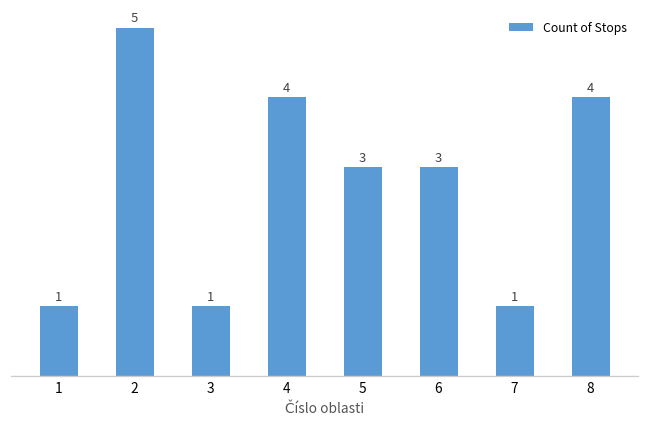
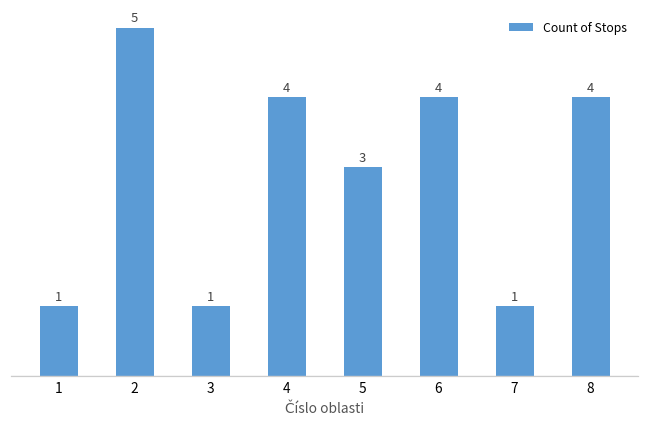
  {
    "1": 1,
    "2": 5,
    "3": 1,
    "4": 4,
    "5": 3,
-   "6": 3,
+   "6": 4,
    "7": 1,
    "8": 4
  }
